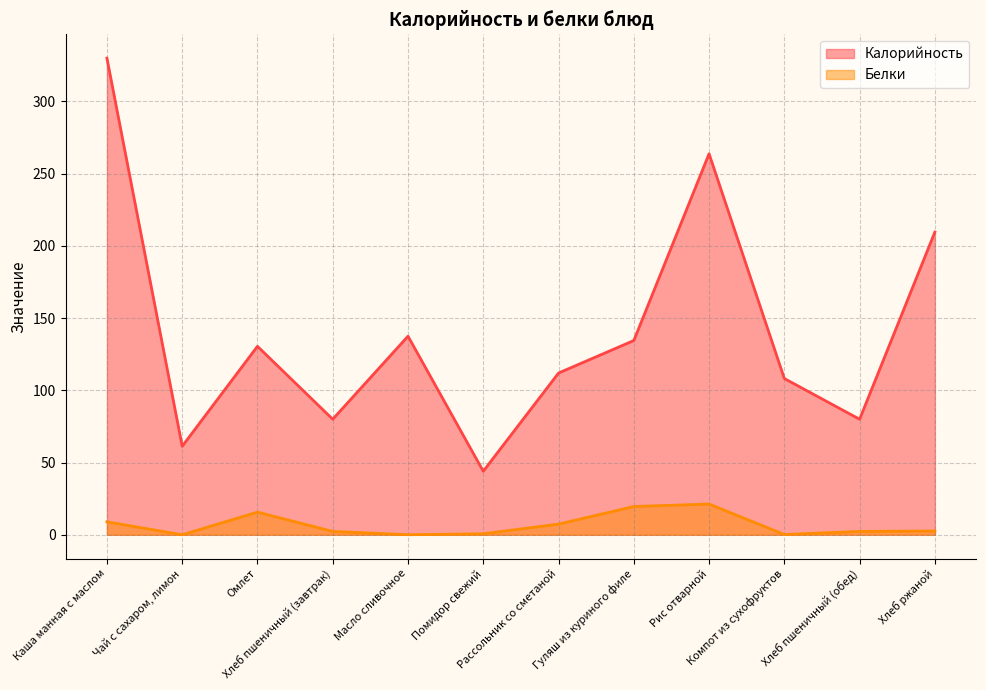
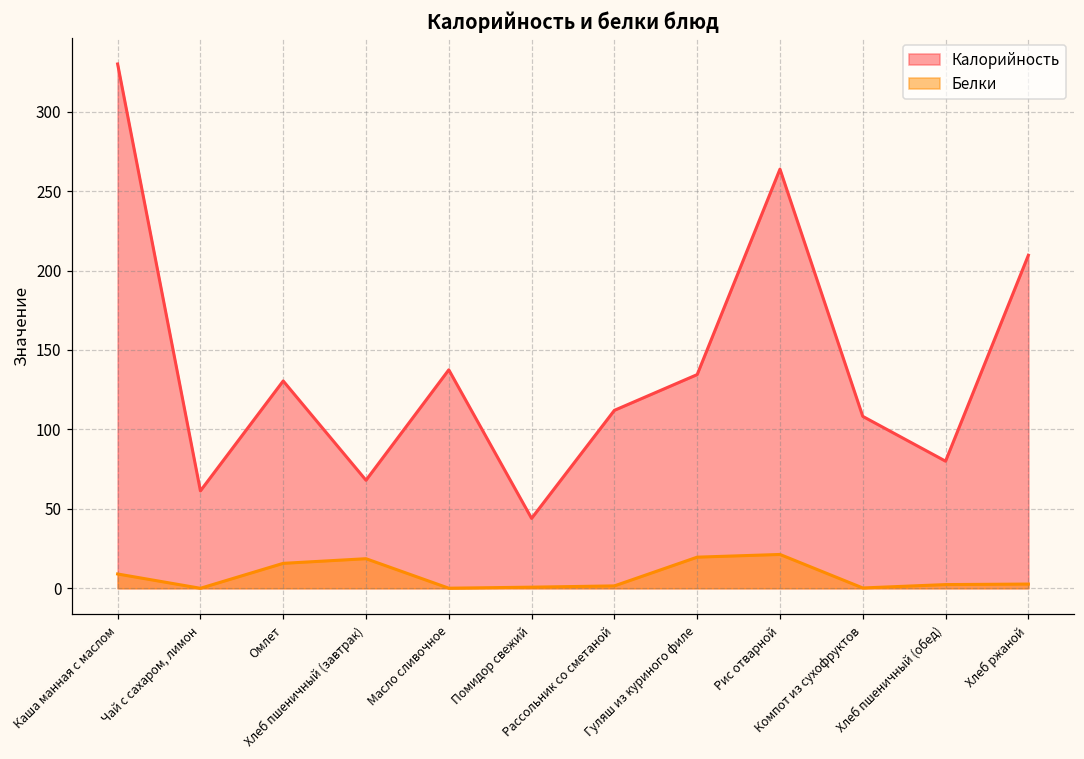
  {
    "Калорийность": {
      "Каша манная с маслом": 330,
      "Чай с сахаром, лимон": 61,
      "Омлет": 131,
-     "Хлеб пшеничный (завтрак)": 80,
+     "Хлеб пшеничный (завтрак)": 68,
      "Масло сливочное": 138,
      "Помидор свежий": 44,
      "Рассольник со сметаной": 112,
      "Гуляш из куриного филе": 135,
      "Рис отварной": 264,
      "Компот из сухофруктов": 108,
      "Хлеб пшеничный (обед)": 80,
      "Хлеб ржаной": 210
    },
    "Белки": {
      "Каша манная с маслом": 9,
      "Чай с сахаром, лимон": 0,
      "Омлет": 16,
-     "Хлеб пшеничный (завтрак)": 2,
+     "Хлеб пшеничный (завтрак)": 19,
      "Масло сливочное": 0,
      "Помидор свежий": 1,
-     "Рассольник со сметаной": 7,
+     "Рассольник со сметаной": 2,
      "Гуляш из куриного филе": 20,
      "Рис отварной": 21,
      "Компот из сухофруктов": 0,
      "Хлеб пшеничный (обед)": 2,
      "Хлеб ржаной": 3
    }
  }
